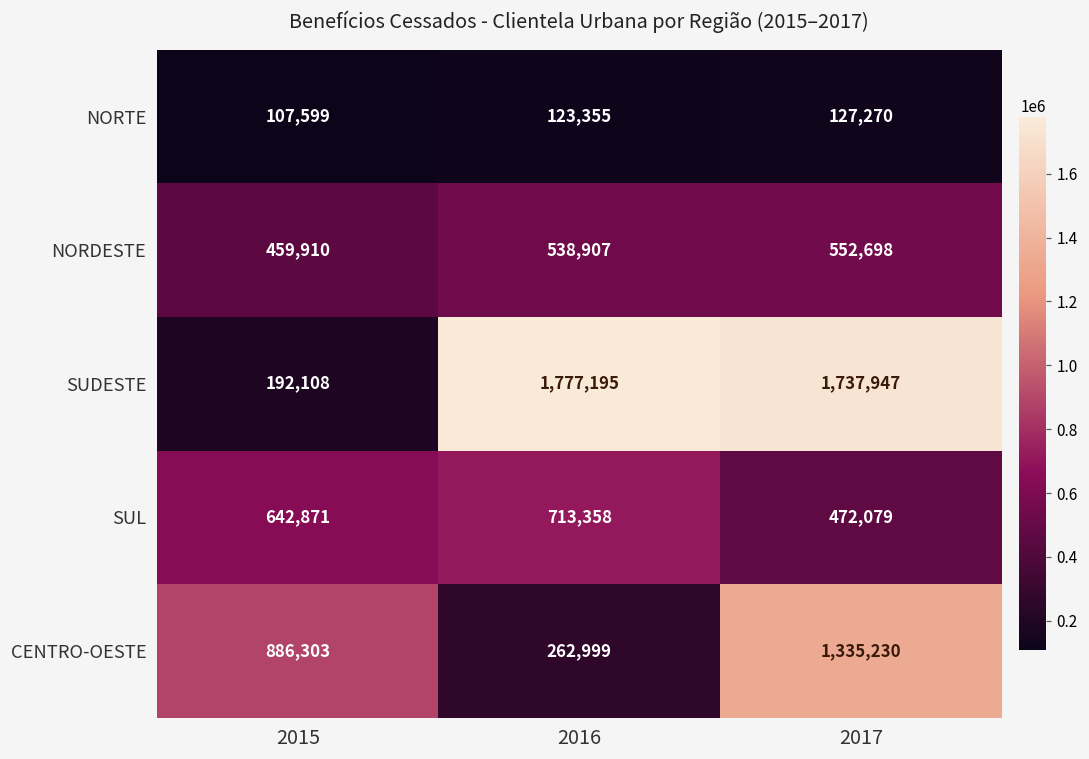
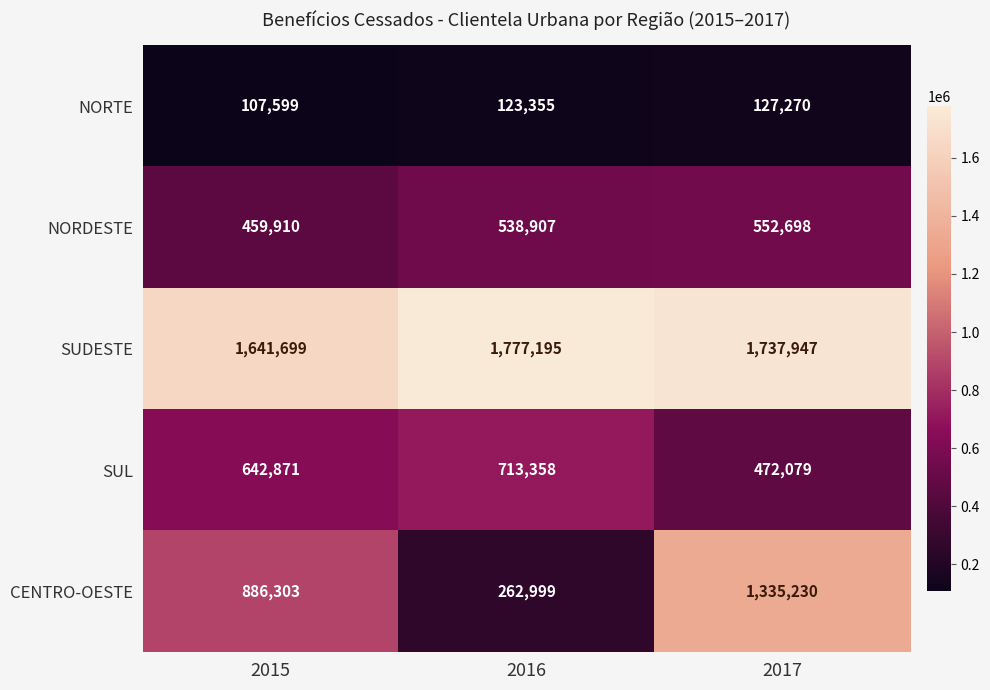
  {
    "NORTE": {
      "2015": "107,599",
      "2016": "123,355",
      "2017": "127,270"
    },
    "NORDESTE": {
      "2015": "459,910",
      "2016": "538,907",
      "2017": "552,698"
    },
    "SUDESTE": {
-     "2015": "192,108",
+     "2015": "1,641,699",
      "2016": "1,777,195",
      "2017": "1,737,947"
    },
    "SUL": {
      "2015": "642,871",
      "2016": "713,358",
      "2017": "472,079"
    },
    "CENTRO-OESTE": {
      "2015": "886,303",
      "2016": "262,999",
      "2017": "1,335,230"
    }
  }
